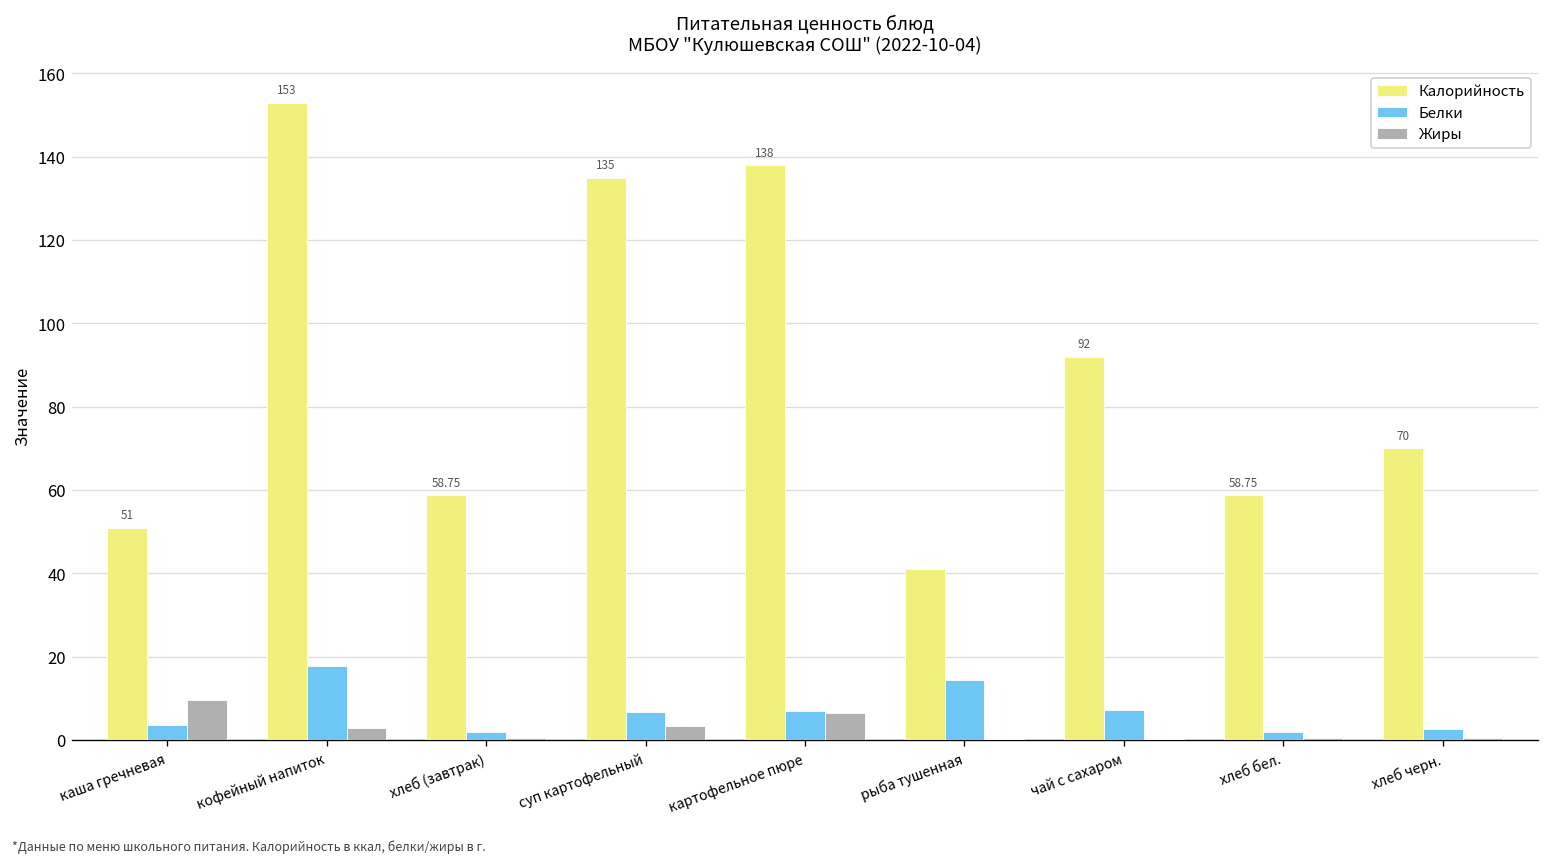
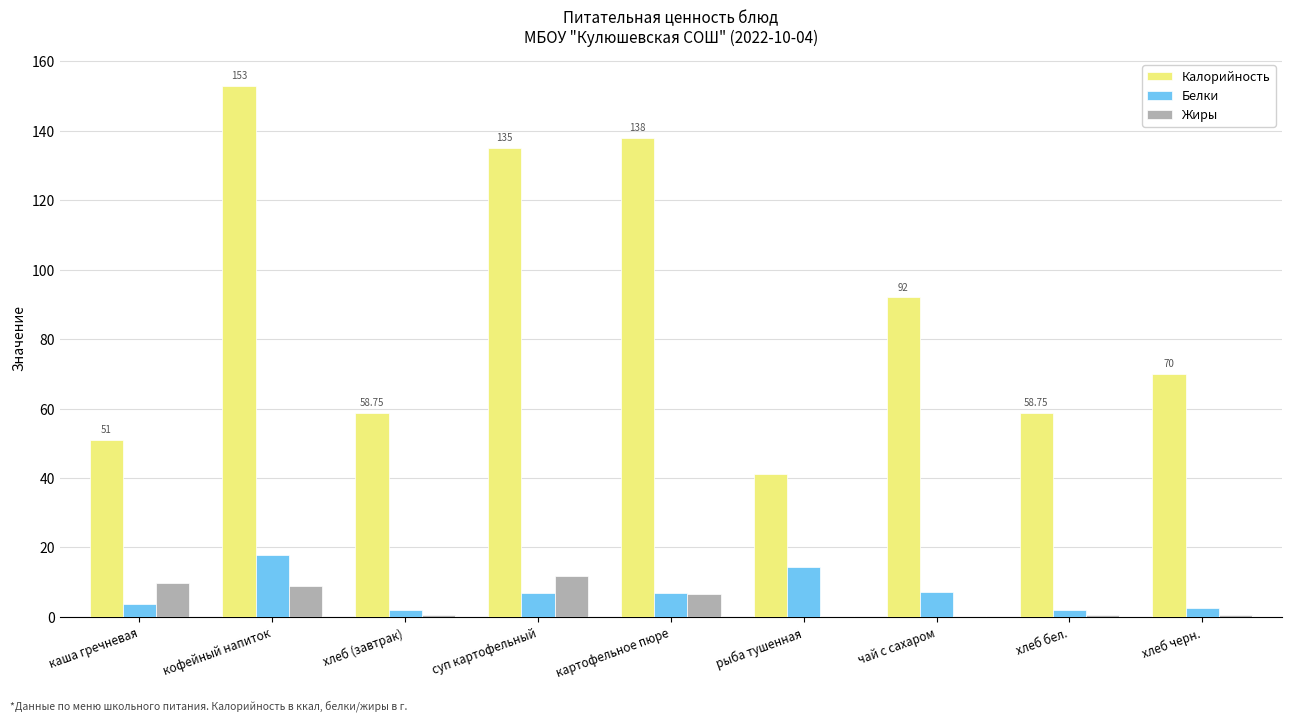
  {
    "Калорийность": {
      "каша гречневая": 51,
      "кофейный напиток": 153,
      "хлеб (завтрак)": 58.75,
      "суп картофельный": 135,
      "картофельное пюре": 138,
      "чай с сахаром": 92,
      "хлеб бел.": 58.75,
      "хлеб черн.": 70
    },
    "Белки": {
      "каша гречневая": 4,
      "кофейный напиток": 18,
      "хлеб (завтрак)": 2,
      "суп картофельный": 7,
      "картофельное пюре": 7,
      "рыба тушенная": 14,
      "чай с сахаром": 7,
      "хлеб бел.": 2,
      "хлеб черн.": 3
    },
    "Жиры": {
      "каша гречневая": 10,
-     "кофейный напиток": 3,
-     "суп картофельный": 3,
+     "кофейный напиток": 9,
+     "суп картофельный": 12,
      "картофельное пюре": 7
    }
  }
